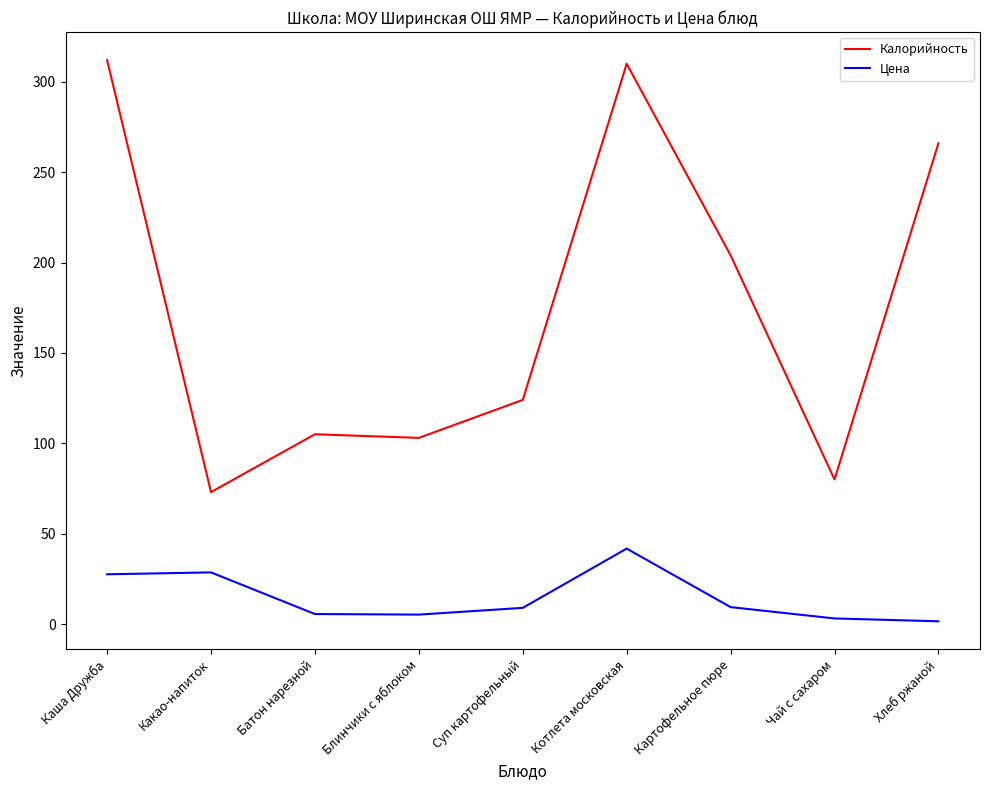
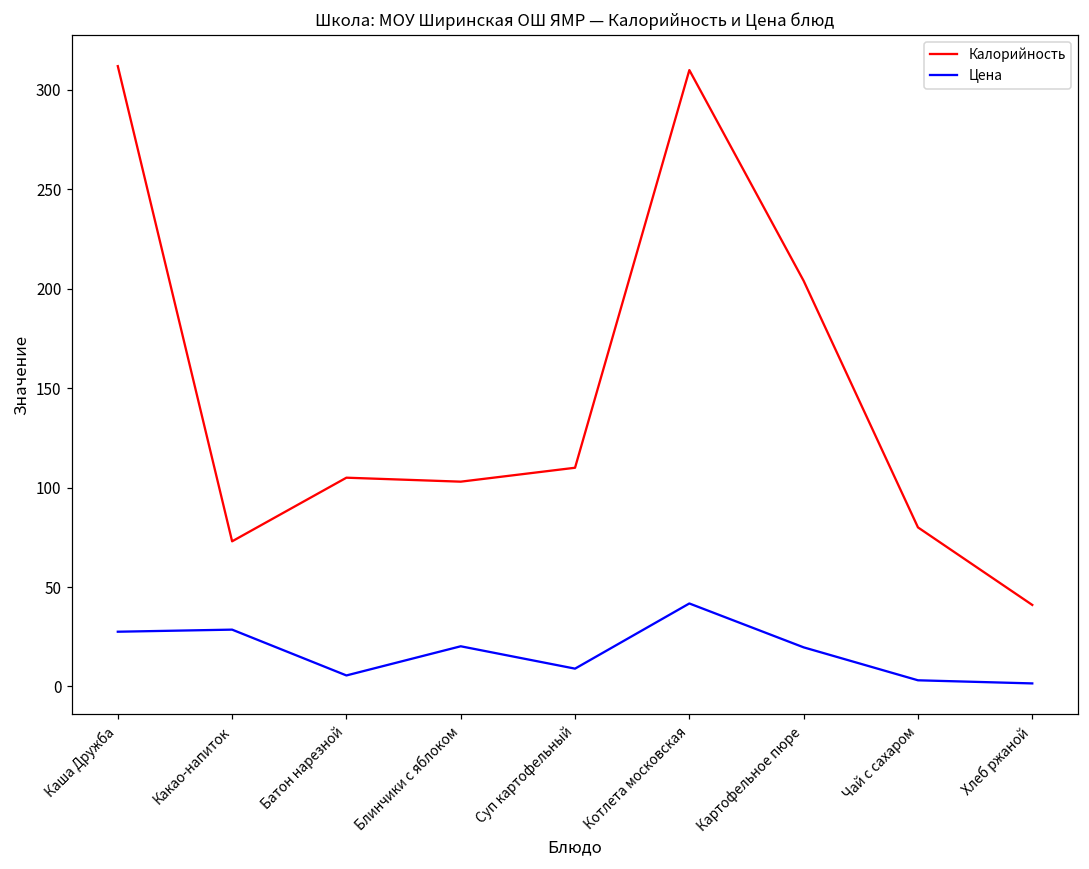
  {
    "Калорийность": {
      "Каша Дружба": 312,
      "Какао-напиток": 73,
      "Батон нарезной": 105,
      "Блинчики с яблоком": 103,
-     "Суп картофельный": 124,
+     "Суп картофельный": 110,
      "Котлета московская": 310,
      "Картофельное пюре": 204,
      "Чай с сахаром": 80,
-     "Хлеб ржаной": 266
+     "Хлеб ржаной": 41
    },
    "Цена": {
      "Каша Дружба": 28,
      "Какао-напиток": 29,
      "Батон нарезной": 6,
-     "Блинчики с яблоком": 5,
+     "Блинчики с яблоком": 20,
      "Суп картофельный": 9,
      "Котлета московская": 42,
-     "Картофельное пюре": 9,
+     "Картофельное пюре": 20,
      "Чай с сахаром": 3,
      "Хлеб ржаной": 2
    }
  }
